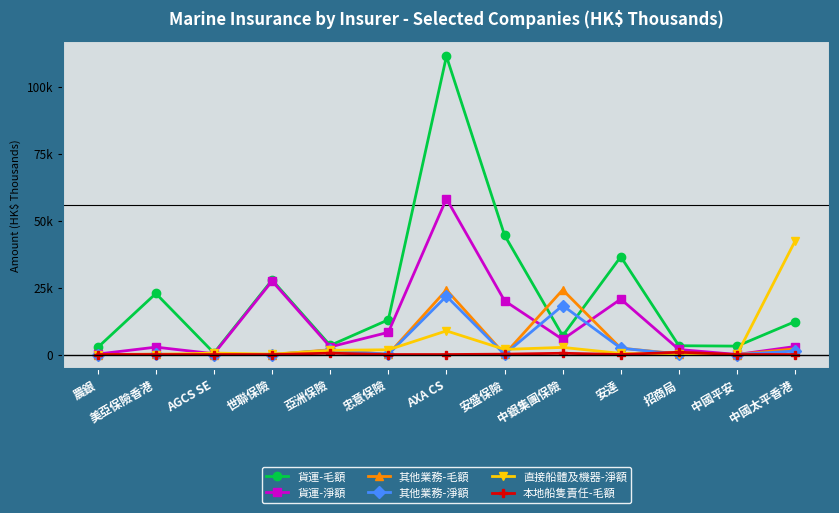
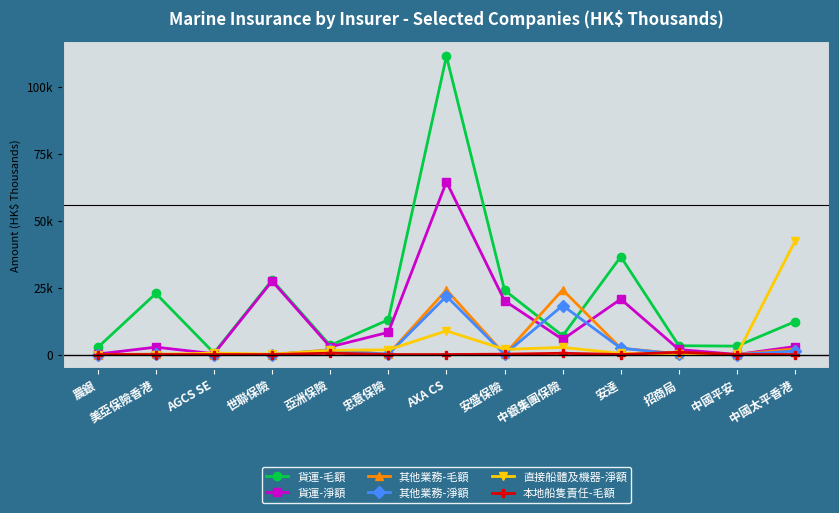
  {
    "貨運-毛額": {
      "農銀": 3000,
      "美亞保險香港": 23000,
      "忠意保險": 13000,
      "AXA CS": 111000,
-     "安盛保險": 45000,
+     "安盛保險": 24000,
      "中銀集團保險": 7000,
      "安達": 37000,
      "招商局": 3000,
      "中國平安": 3000,
      "中國太平香港": 12000
    },
    "貨運-淨額": {
      "美亞保險香港": 3000,
      "忠意保險": 8000,
-     "AXA CS": 58000,
+     "AXA CS": 65000,
      "安盛保險": 20000,
      "中銀集團保險": 6000,
      "安達": 21000,
      "招商局": 2000
    },
    "其他業務-毛額": {
      "AXA CS": 24000,
      "中銀集團保險": 24000
    },
    "其他業務-淨額": {
      "AXA CS": 22000,
      "中銀集團保險": 18000
    },
    "直接船體及機器-淨額": {
      "忠意保險": 2000,
      "AXA CS": 9000,
      "安盛保險": 2000,
      "中銀集團保險": 3000,
      "中國太平香港": 42000
    },
    "本地船隻責任-毛額": {
      "亞洲保險": 1000,
      "AXA CS": 0,
      "中銀集團保險": 0,
      "中國太平香港": 0
    }
  }
